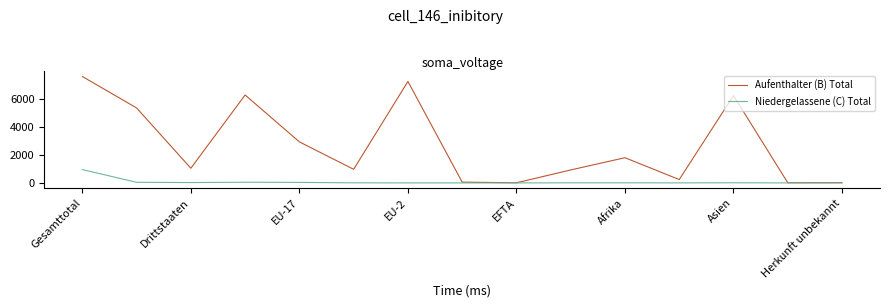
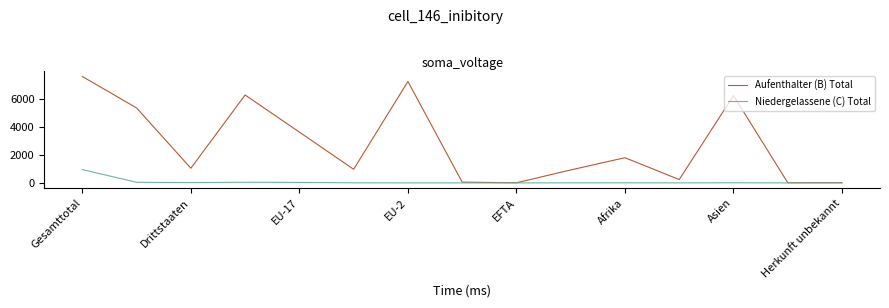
  {
    "Aufenthalter (B) Total": {
      "Gesamttotal": 7600,
      "Drittstaaten": 1100,
-     "EU-17": 2900,
+     "EU-17": 3600,
      "EU-2": 7300,
      "Afrika": 1800
    },
    "Niedergelassene (C) Total": {
      "Gesamttotal": 1000,
      "Drittstaaten": 0,
      "EU-17": 0,
      "EU-2": 0,
      "Afrika": 0,
      "Asien": 0
    }
  }
